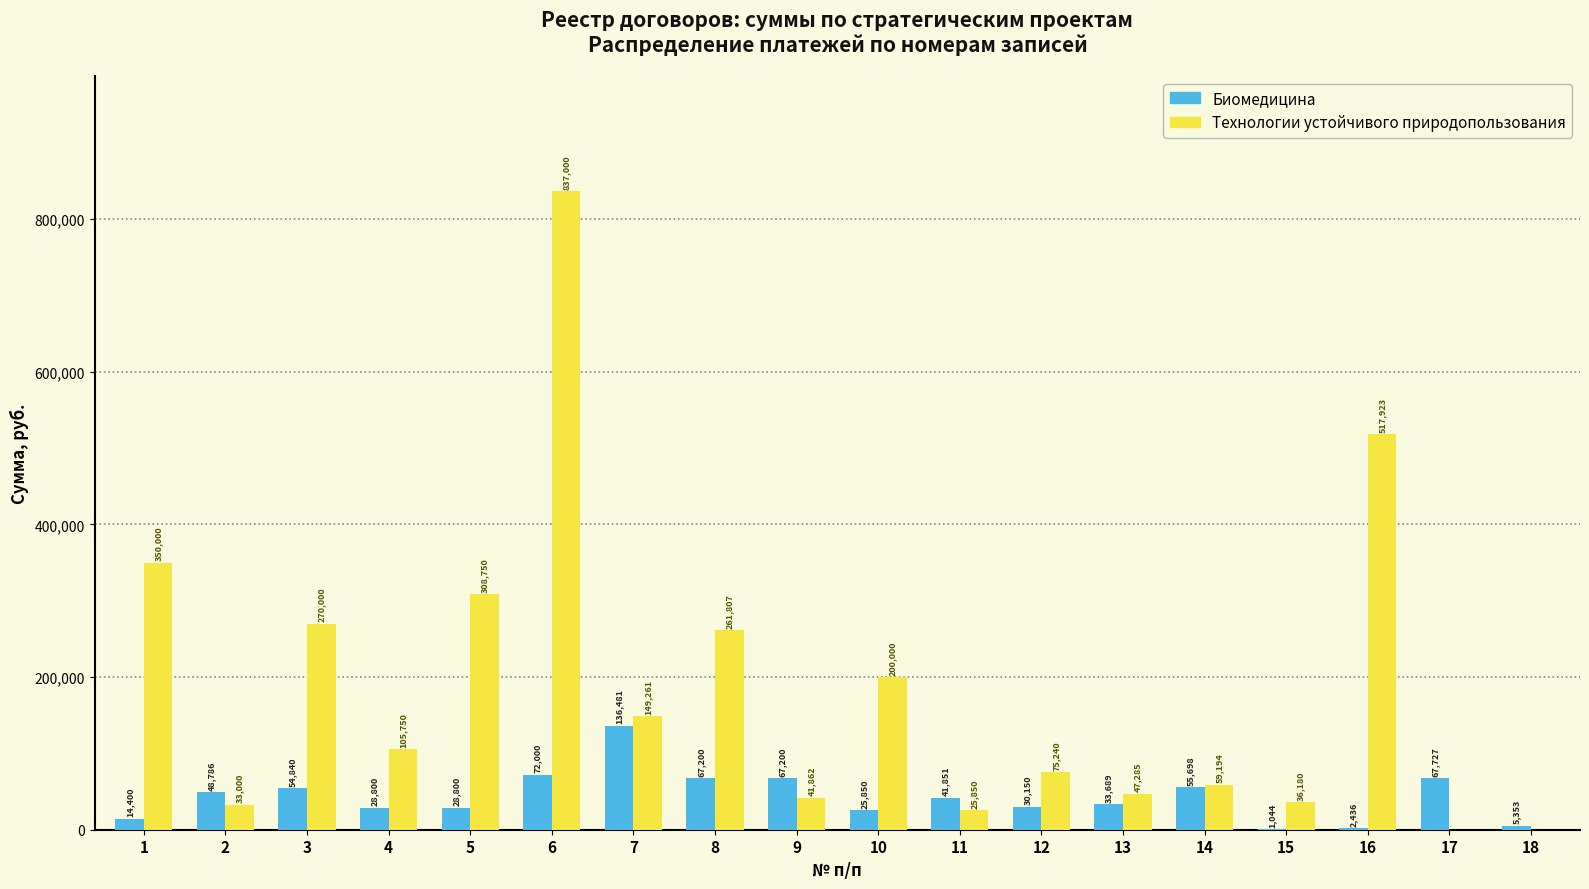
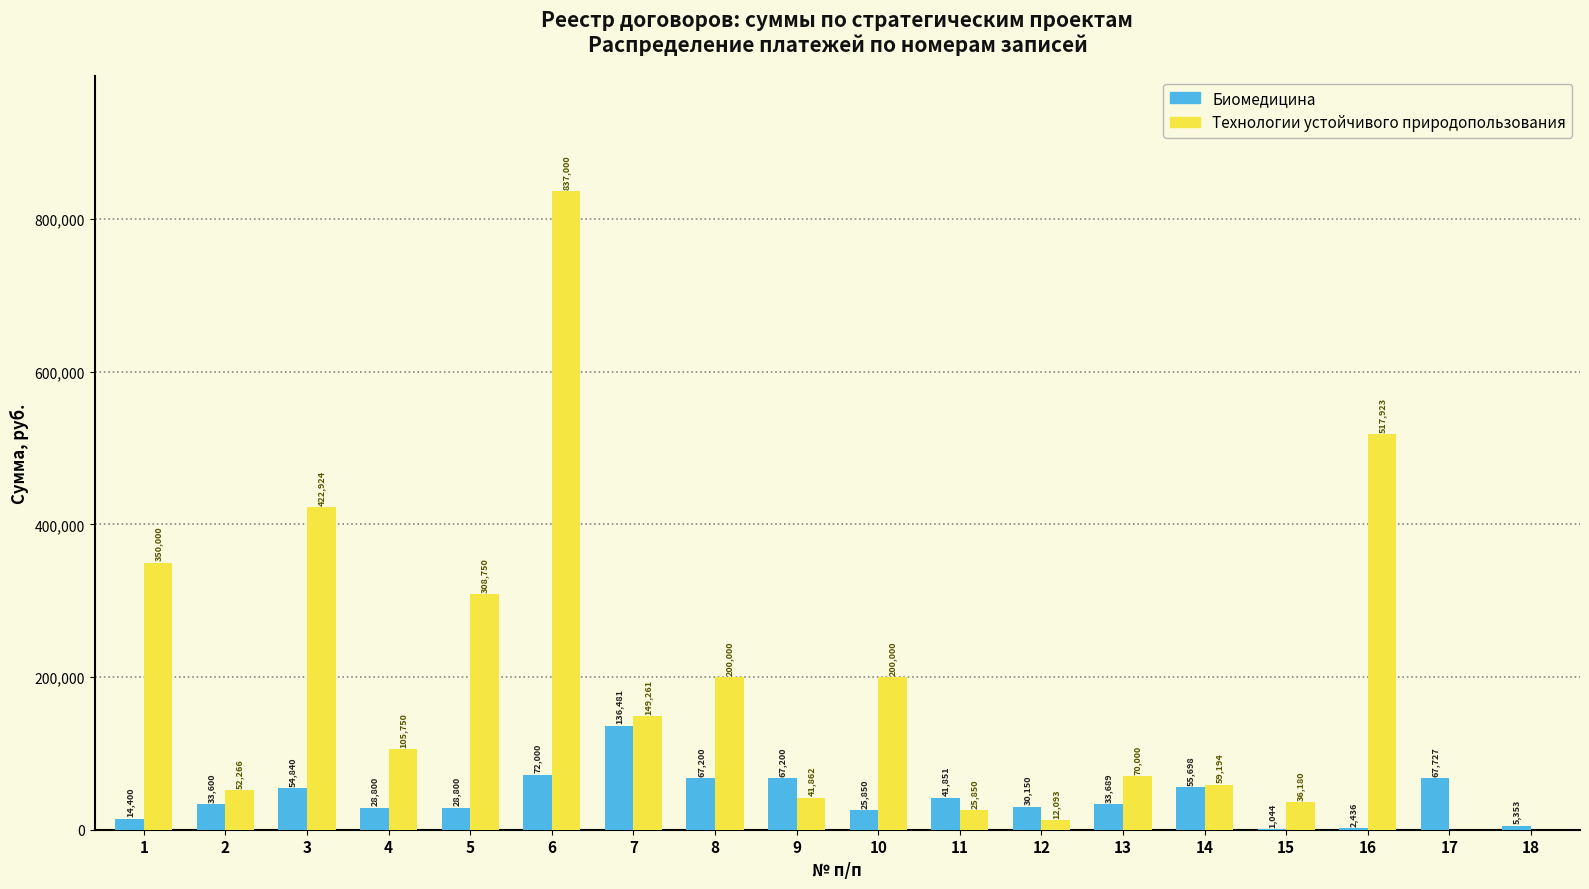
  {
    "Биомедицина": {
      "1": "14,400",
-     "2": "48,786",
+     "2": "33,600",
      "3": "54,840",
      "4": "28,800",
      "5": "28,800",
      "6": "72,000",
      "7": "136,481",
      "8": "67,200",
      "9": "67,200",
      "10": "25,850",
      "11": "41,851",
      "12": "30,150",
      "13": "33,689",
      "14": "55,698",
      "15": "1,044",
      "18": "5,353"
    },
    "Технологии устойчивого природопользования": {
      "1": "350,000",
-     "2": "33,000",
-     "3": "270,000",
+     "2": "52,266",
+     "3": "422,924",
      "4": "105,750",
      "5": "308,750",
      "6": "837,000",
      "7": "149,261",
-     "8": "261,807",
+     "8": "200,000",
      "9": "41,862",
      "10": "200,000",
      "11": "25,850",
-     "12": "75,240",
-     "13": "47,285",
+     "12": "12,093",
+     "13": "70,000",
      "14": "59,194",
      "15": "36,180"
    }
  }
